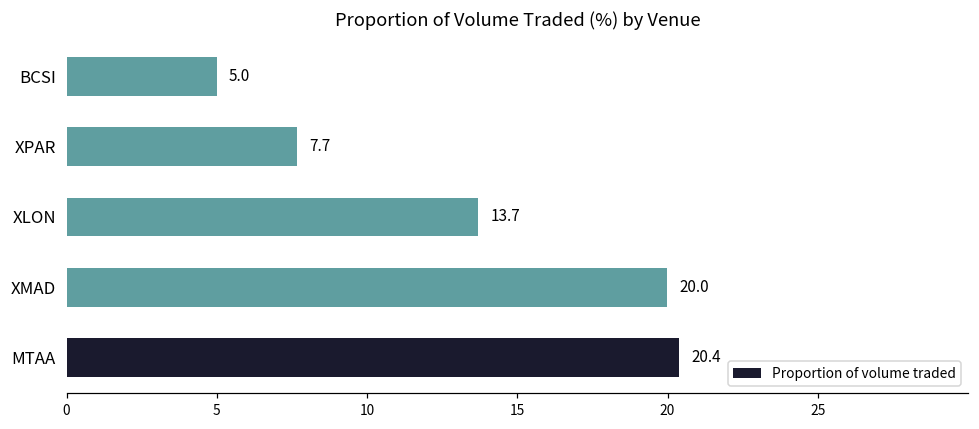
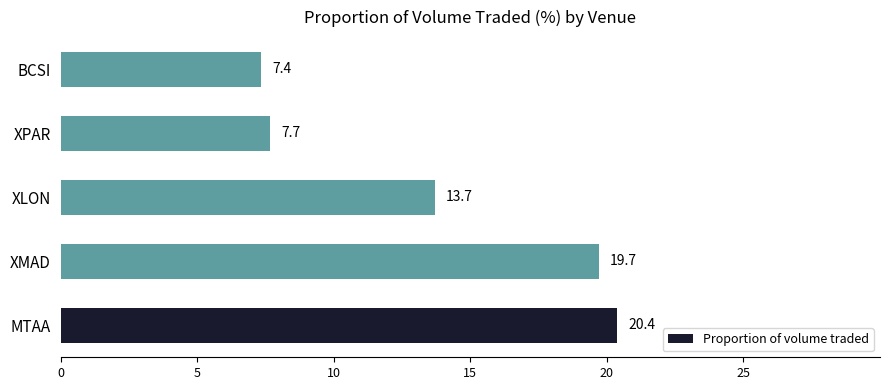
  {
-   "BCSI": 5.0,
+   "BCSI": 7.4,
    "XPAR": 7.7,
    "XLON": 13.7,
-   "XMAD": 20.0,
+   "XMAD": 19.7,
    "MTAA": 20.4
  }
